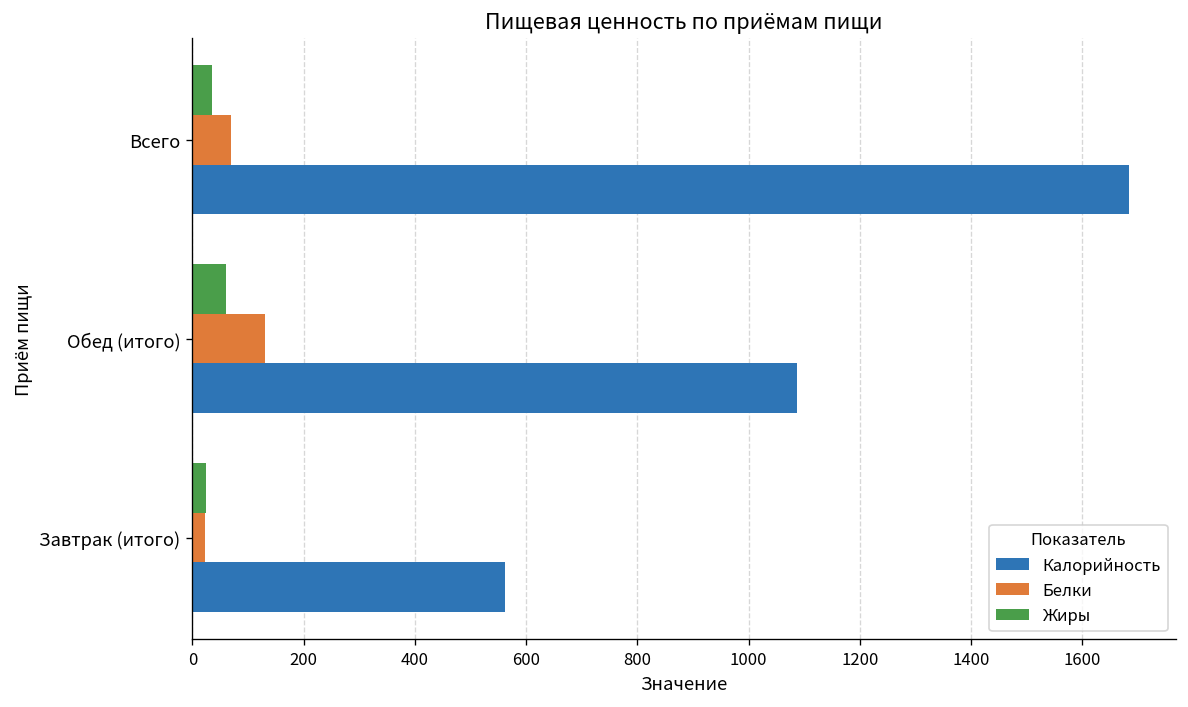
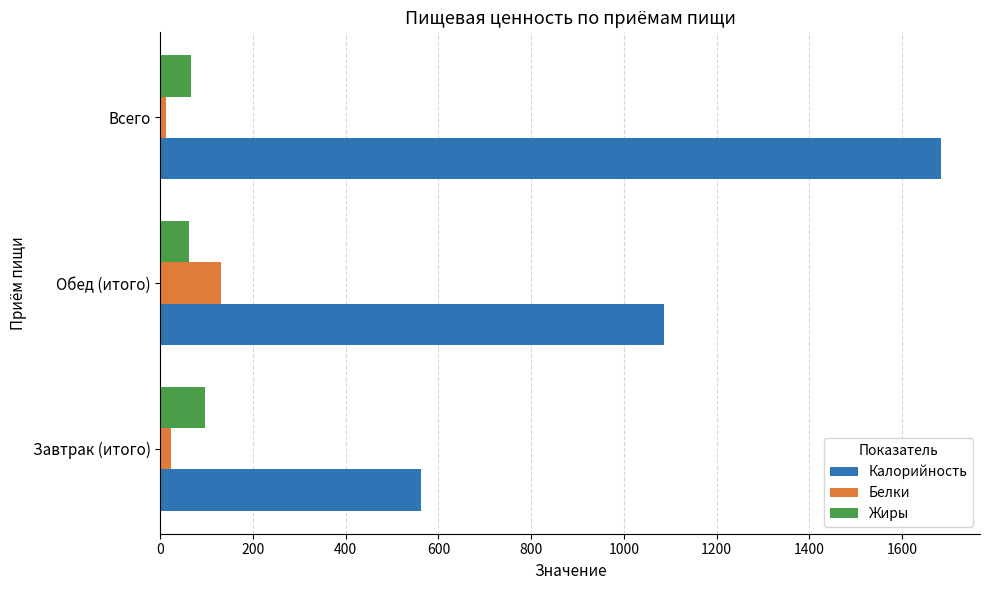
  {
    "Калорийность": {
      "Всего": 1680,
      "Обед (итого)": 1090,
      "Завтрак (итого)": 560
    },
    "Белки": {
-     "Всего": 70,
+     "Всего": 10,
      "Обед (итого)": 130,
      "Завтрак (итого)": 20
    },
    "Жиры": {
-     "Всего": 30,
+     "Всего": 70,
      "Обед (итого)": 60,
-     "Завтрак (итого)": 30
+     "Завтрак (итого)": 100
    }
  }
